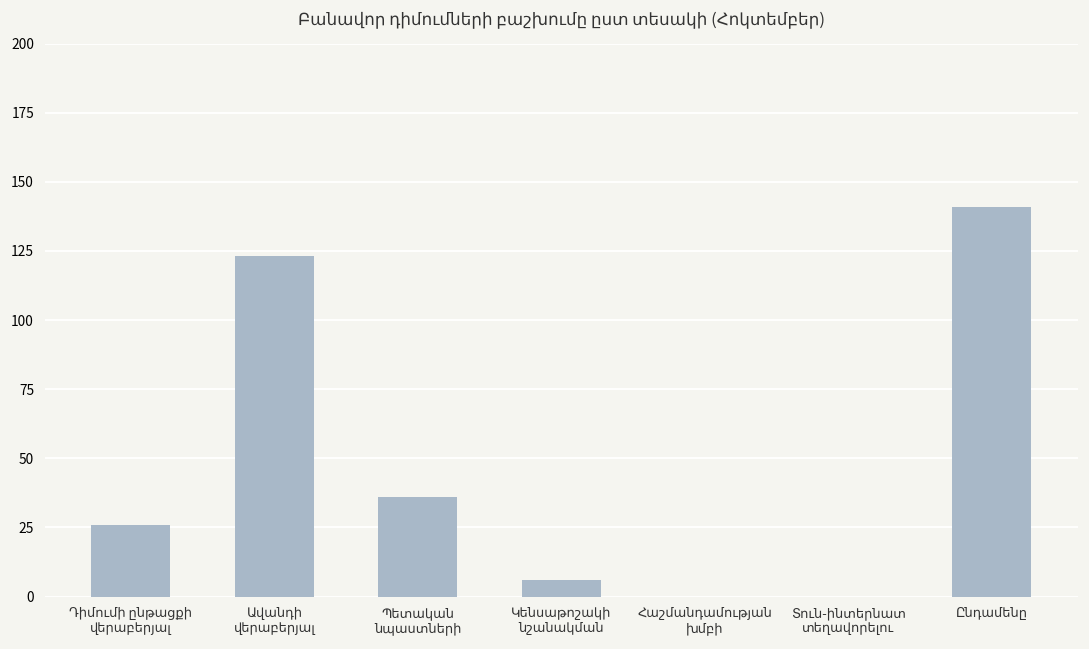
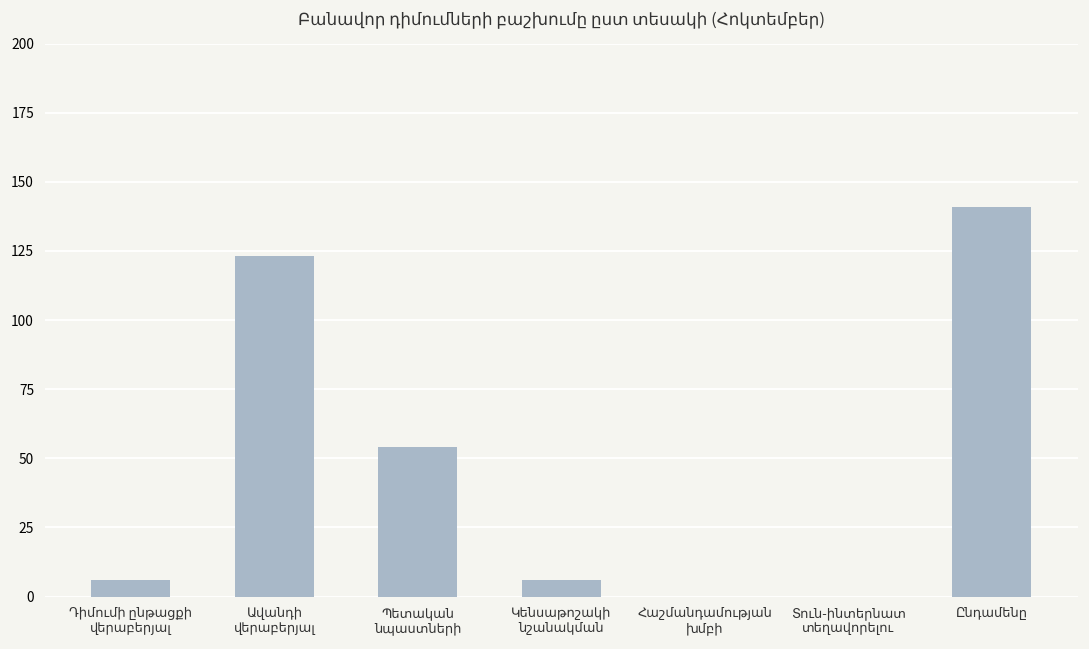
  {
-   "Դիմումի ընթացքի վերաբերյալ": 26,
+   "Դիմումի ընթացքի վերաբերյալ": 6,
    "Ավանդի վերաբերյալ": 123,
-   "Պետական նպաստների": 36,
+   "Պետական նպաստների": 54,
    "Կենսաթոշակի նշանակման": 6,
    "Հաշմանդամության խմբի": 0,
    "Տուն-ինտերնատ տեղավորելու": 0,
    "Ընդամենը": 141
  }
